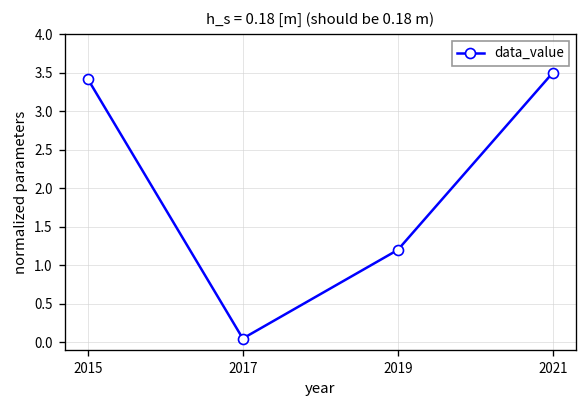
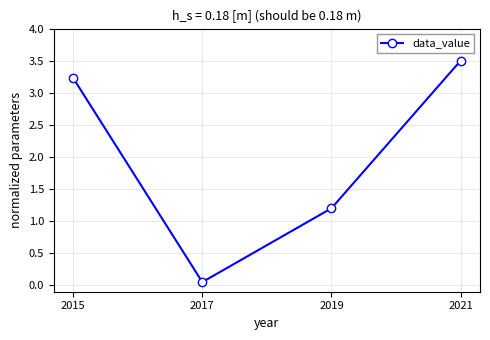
  {
-   "2015": 3.4,
+   "2015": 3.2,
    "2017": 0.1,
    "2019": 1.2,
    "2021": 3.5
  }
